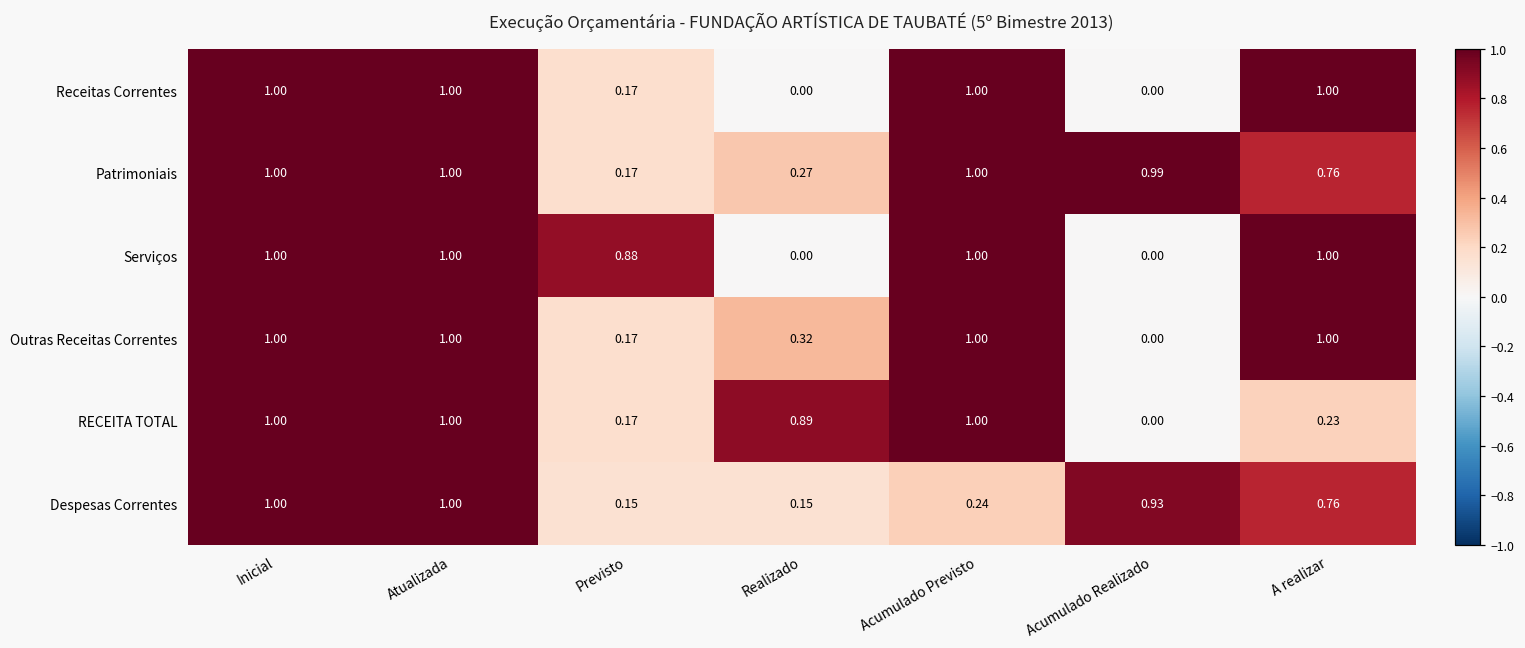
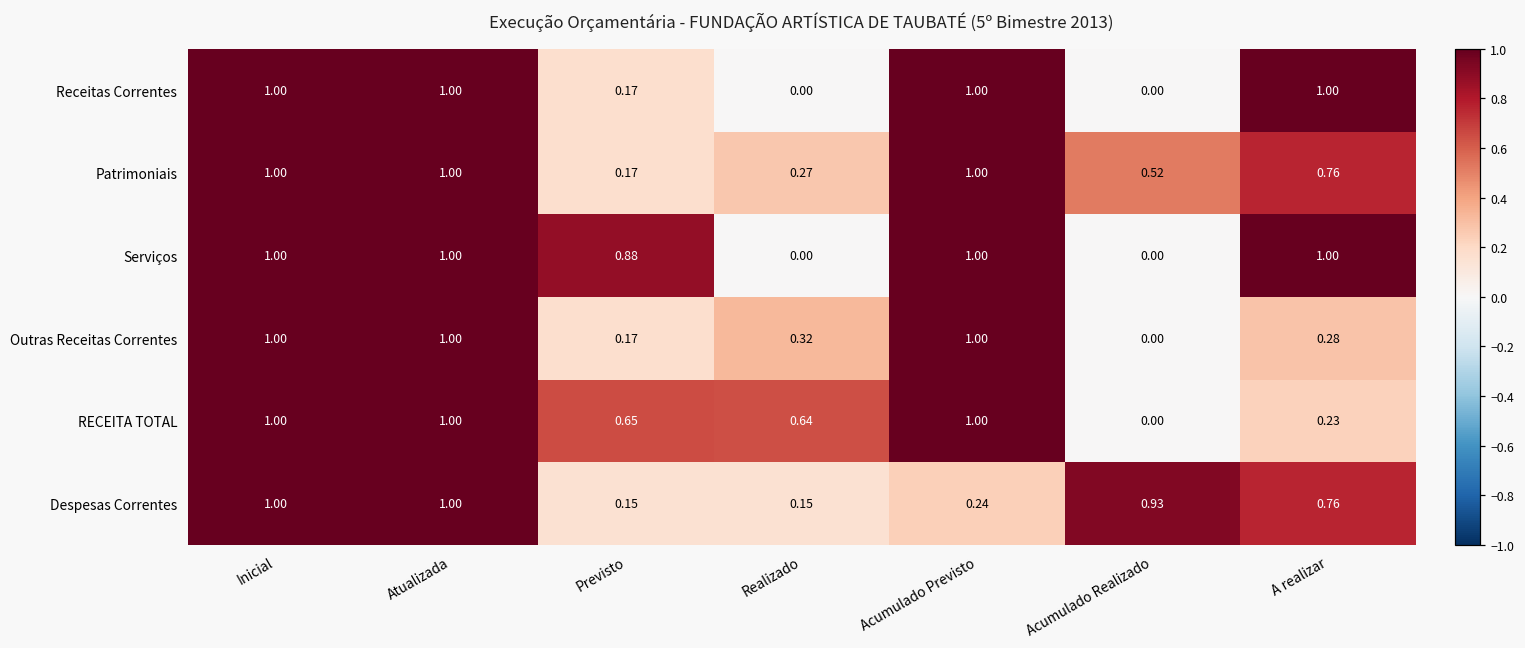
  {
    "Receitas Correntes": {
      "Inicial": 1.00,
      "Atualizada": 1.00,
      "Previsto": 0.17,
      "Realizado": 0.00,
      "Acumulado Previsto": 1.00,
      "Acumulado Realizado": 0.00,
      "A realizar": 1.00
    },
    "Patrimoniais": {
      "Inicial": 1.00,
      "Atualizada": 1.00,
      "Previsto": 0.17,
      "Realizado": 0.27,
      "Acumulado Previsto": 1.00,
-     "Acumulado Realizado": 0.99,
+     "Acumulado Realizado": 0.52,
      "A realizar": 0.76
    },
    "Serviços": {
      "Inicial": 1.00,
      "Atualizada": 1.00,
      "Previsto": 0.88,
      "Realizado": 0.00,
      "Acumulado Previsto": 1.00,
      "Acumulado Realizado": 0.00,
      "A realizar": 1.00
    },
    "Outras Receitas Correntes": {
      "Inicial": 1.00,
      "Atualizada": 1.00,
      "Previsto": 0.17,
      "Realizado": 0.32,
      "Acumulado Previsto": 1.00,
      "Acumulado Realizado": 0.00,
-     "A realizar": 1.00
+     "A realizar": 0.28
    },
    "RECEITA TOTAL": {
      "Inicial": 1.00,
      "Atualizada": 1.00,
-     "Previsto": 0.17,
-     "Realizado": 0.89,
+     "Previsto": 0.65,
+     "Realizado": 0.64,
      "Acumulado Previsto": 1.00,
      "Acumulado Realizado": 0.00,
      "A realizar": 0.23
    },
    "Despesas Correntes": {
      "Inicial": 1.00,
      "Atualizada": 1.00,
      "Previsto": 0.15,
      "Realizado": 0.15,
      "Acumulado Previsto": 0.24,
      "Acumulado Realizado": 0.93,
      "A realizar": 0.76
    }
  }
